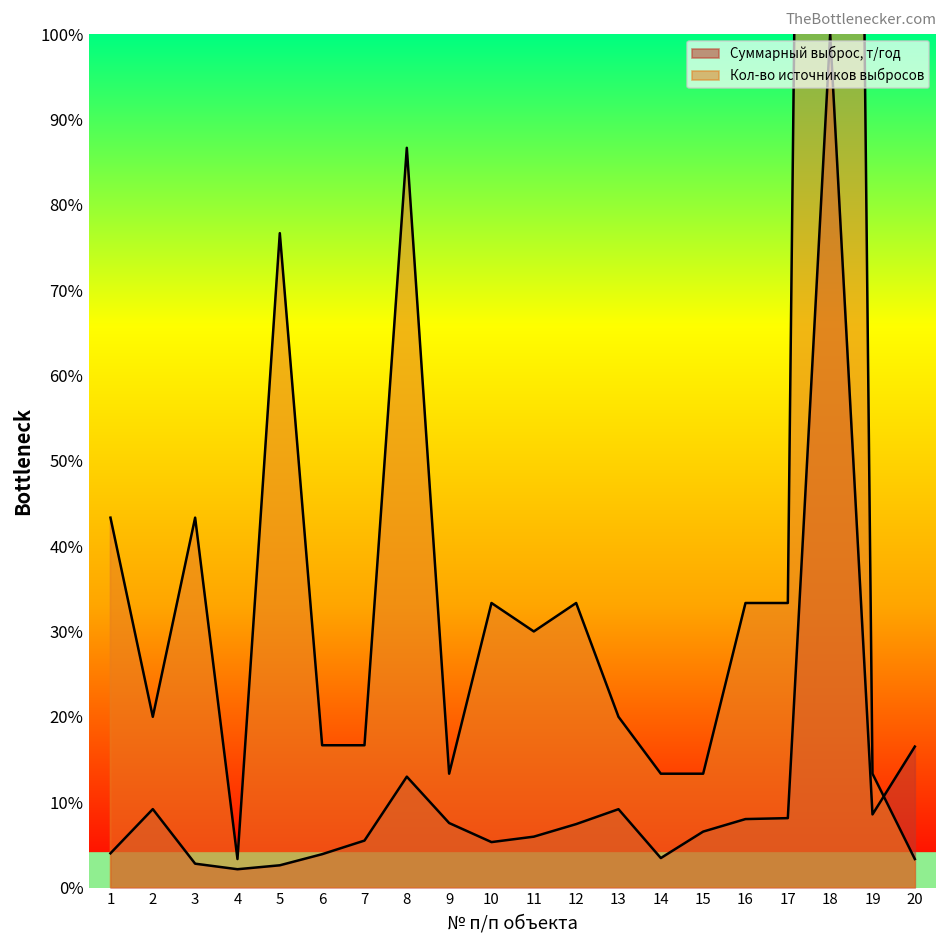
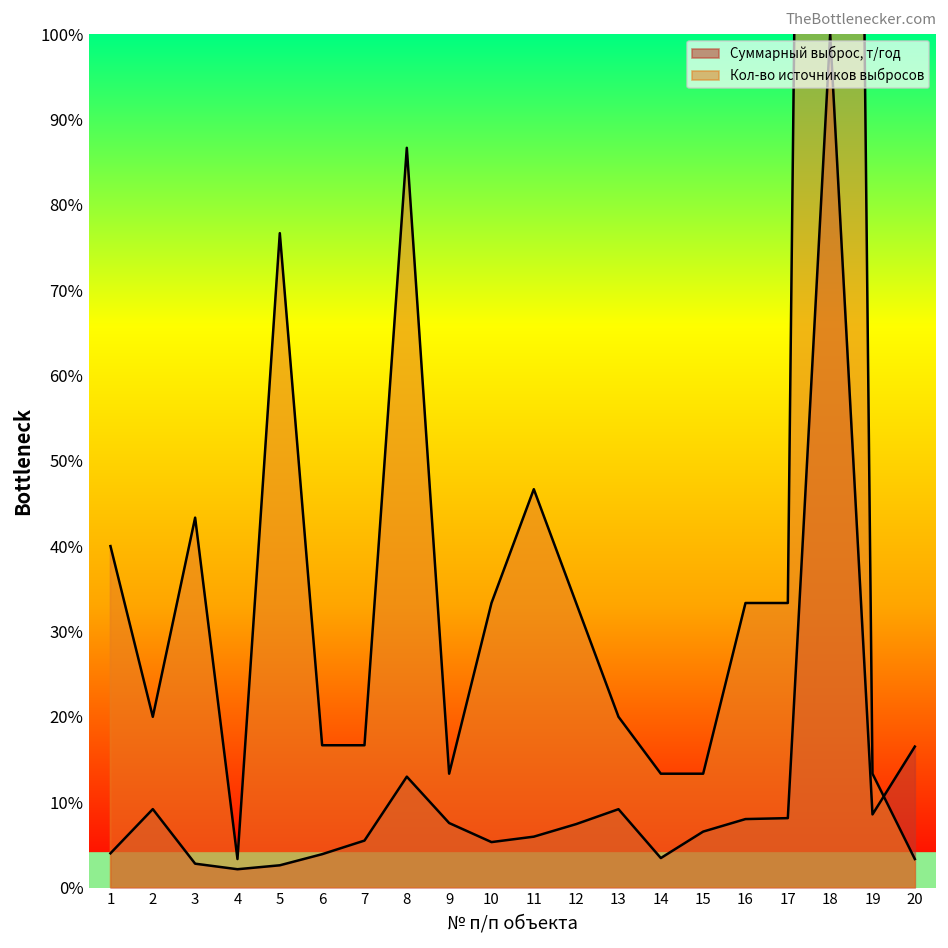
  {
    "Суммарный выброс, т/год": {
      "2": "9%",
      "7": "5%",
      "8": "13%",
      "9": "8%",
      "10": "5%",
      "11": "6%",
      "12": "7%",
      "13": "9%",
      "15": "7%",
      "16": "8%",
      "17": "8%",
      "18": "100%",
      "19": "9%",
      "20": "17%"
    },
    "Кол-во источников выбросов": {
-     "1": "43%",
+     "1": "40%",
      "2": "20%",
      "3": "43%",
      "5": "77%",
      "6": "17%",
      "7": "17%",
      "8": "87%",
      "9": "13%",
      "10": "33%",
-     "11": "30%",
+     "11": "47%",
      "12": "33%",
      "13": "20%",
      "14": "13%",
      "15": "13%",
      "16": "33%",
      "17": "33%",
      "19": "13%"
    }
  }
